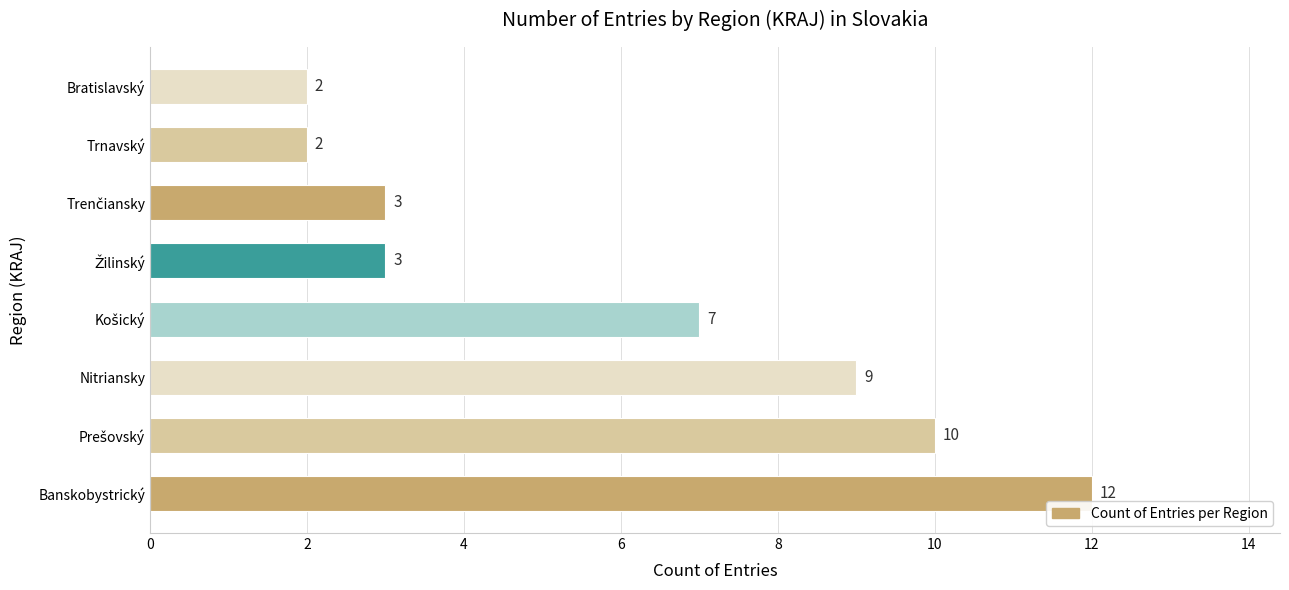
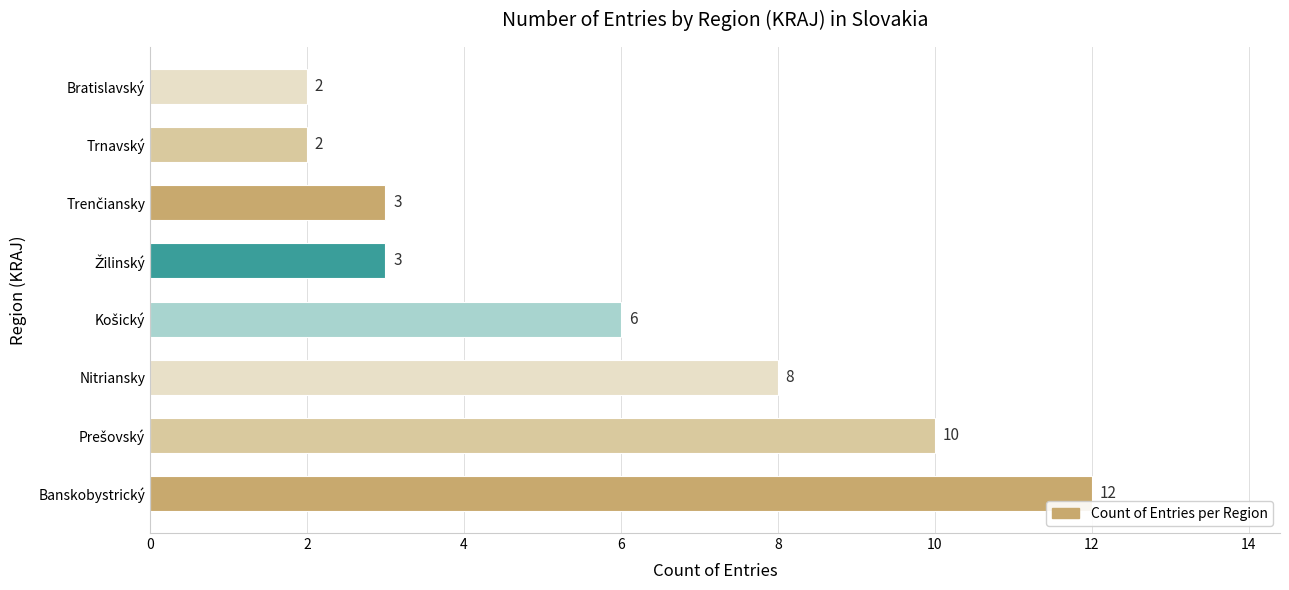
  {
    "Bratislavský": 2,
    "Trnavský": 2,
    "Trenčiansky": 3,
    "Žilinský": 3,
-   "Košický": 7,
-   "Nitriansky": 9,
+   "Košický": 6,
+   "Nitriansky": 8,
    "Prešovský": 10
  }
